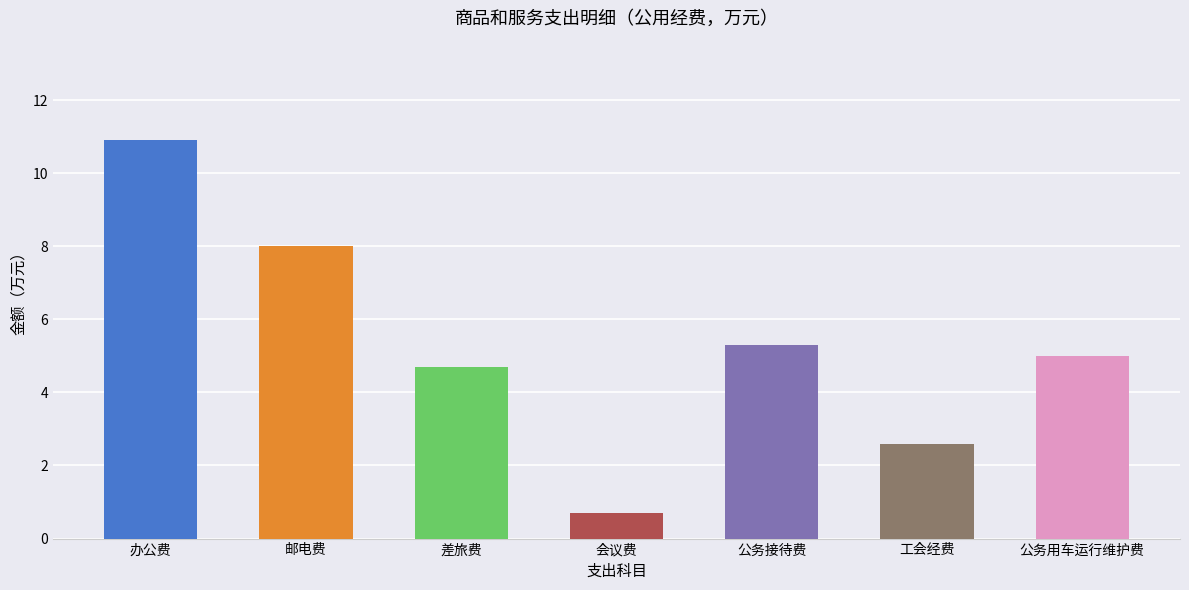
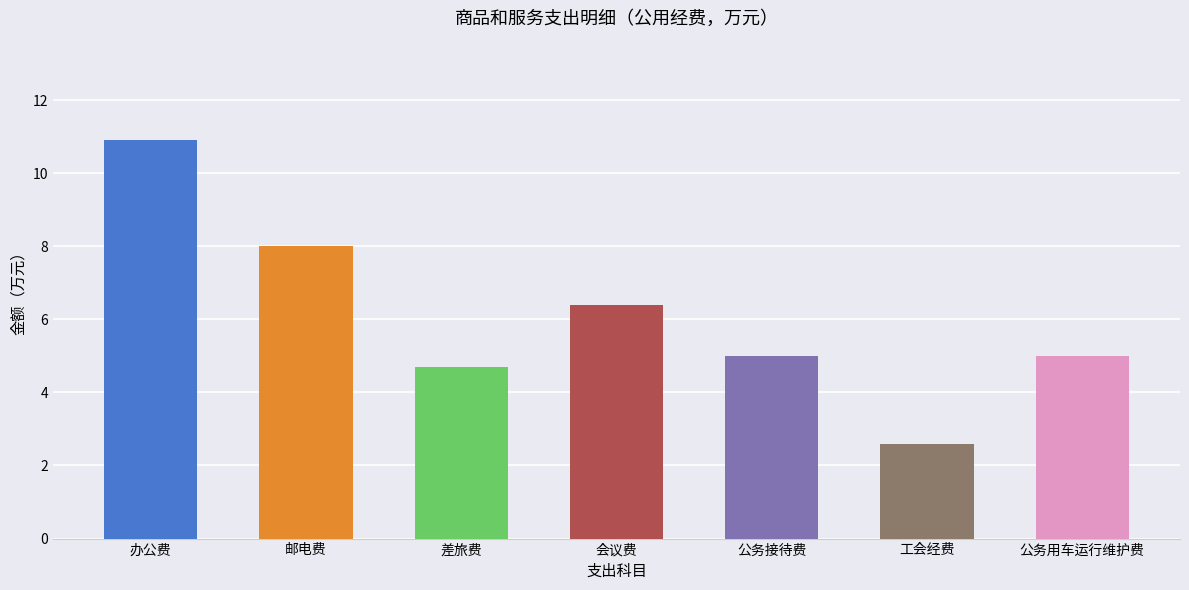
  {
    "办公费": 10.9,
    "邮电费": 8.0,
    "差旅费": 4.7,
-   "会议费": 0.7,
-   "公务接待费": 5.3,
+   "会议费": 6.4,
+   "公务接待费": 5.0,
    "工会经费": 2.6,
    "公务用车运行维护费": 5.0
  }
